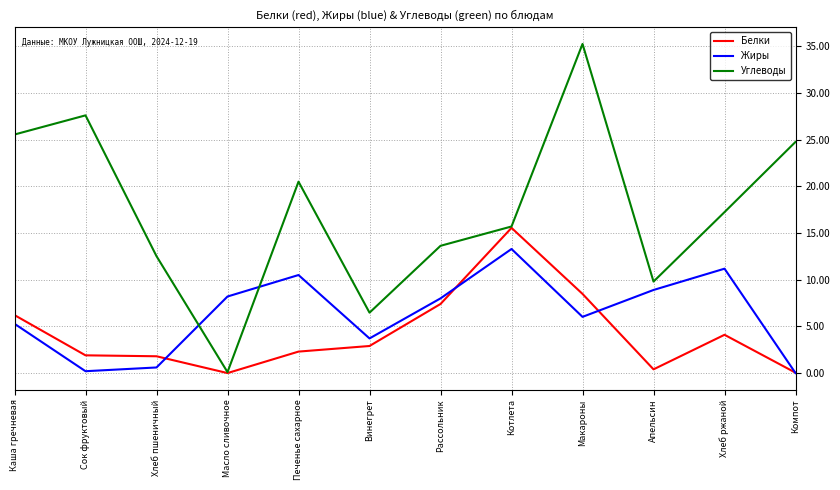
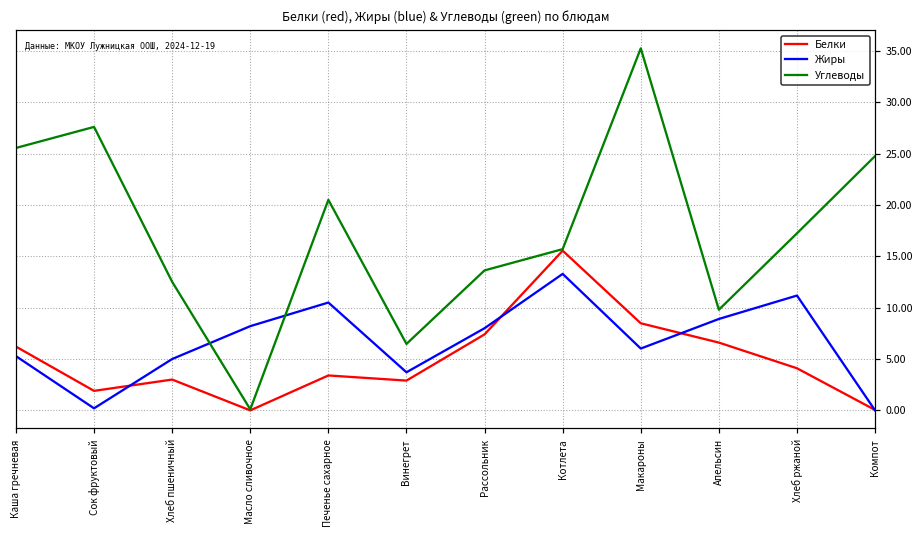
  {
    "Белки": {
      "Каша гречневая": 6,
      "Сок фруктовый": 2,
-     "Хлеб пшеничный": 2,
-     "Печенье сахарное": 2,
+     "Хлеб пшеничный": 3,
+     "Печенье сахарное": 3,
      "Винегрет": 3,
      "Рассольник": 7,
      "Макароны": 8,
-     "Апельсин": 0,
+     "Апельсин": 7,
      "Хлеб ржаной": 4
    },
    "Жиры": {
      "Каша гречневая": 5,
      "Сок фруктовый": 0,
-     "Хлеб пшеничный": 1,
+     "Хлеб пшеничный": 5,
      "Масло сливочное": 8,
      "Печенье сахарное": 11,
      "Винегрет": 4,
      "Рассольник": 8,
      "Котлета": 13,
      "Макароны": 6,
      "Апельсин": 9,
      "Хлеб ржаной": 11
    },
    "Углеводы": {
      "Каша гречневая": 26,
      "Сок фруктовый": 28,
      "Хлеб пшеничный": 13,
      "Печенье сахарное": 21,
      "Винегрет": 6,
      "Рассольник": 14,
      "Макароны": 35,
      "Апельсин": 10,
      "Хлеб ржаной": 17,
      "Компот": 25
    }
  }
